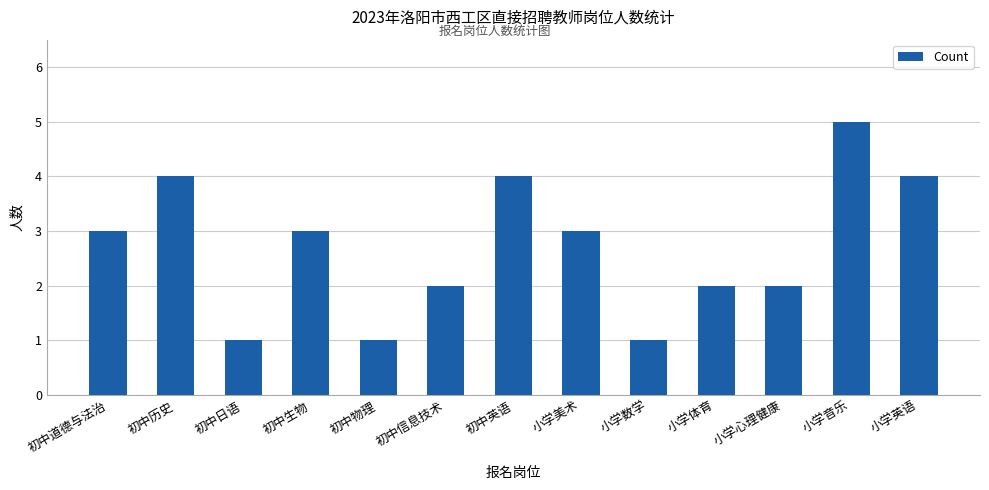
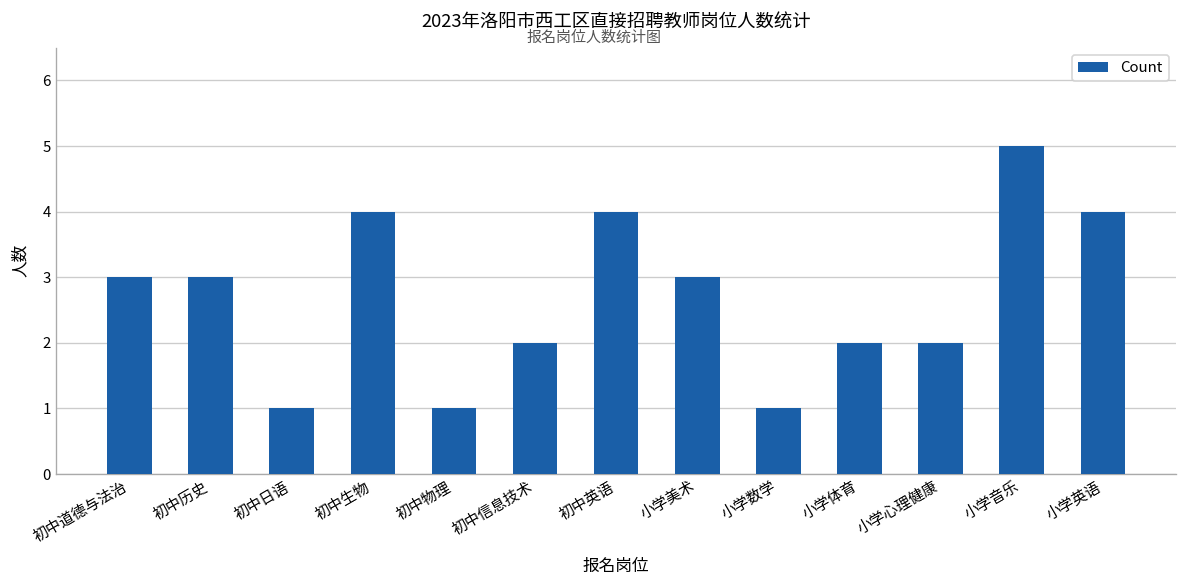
  {
    "初中道德与法治": 3,
-   "初中历史": 4,
+   "初中历史": 3,
    "初中日语": 1,
-   "初中生物": 3,
+   "初中生物": 4,
    "初中物理": 1,
    "初中信息技术": 2,
    "初中英语": 4,
    "小学美术": 3,
    "小学数学": 1,
    "小学体育": 2,
    "小学心理健康": 2,
    "小学音乐": 5,
    "小学英语": 4
  }
